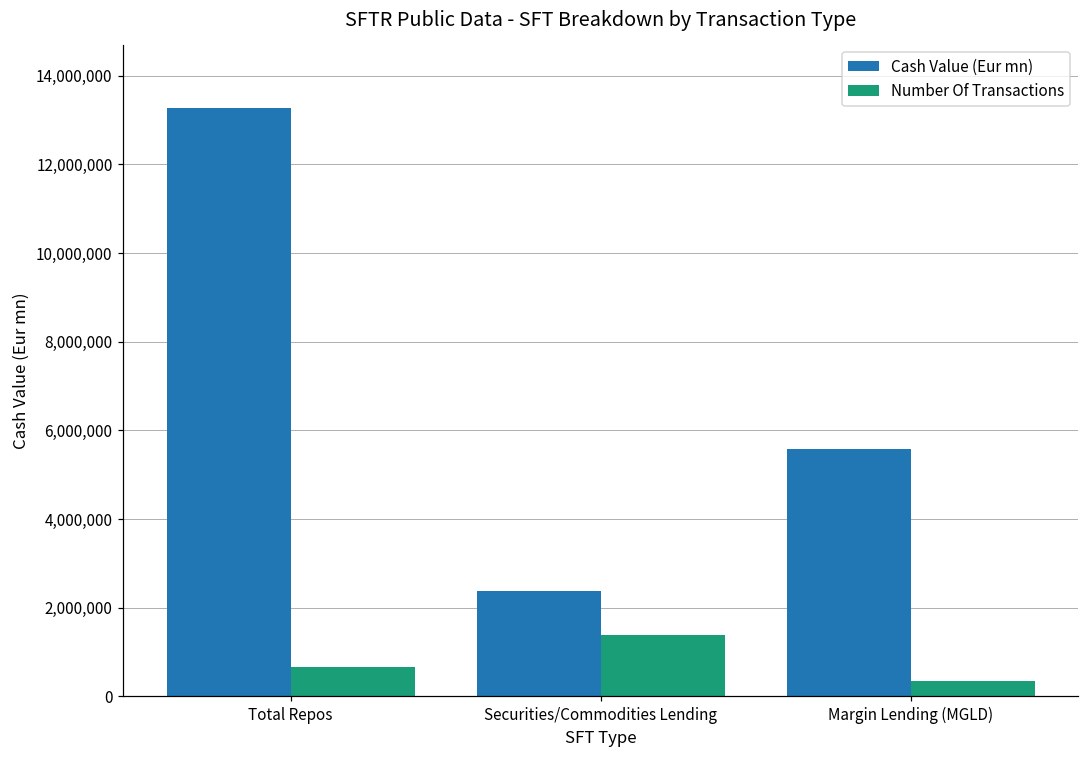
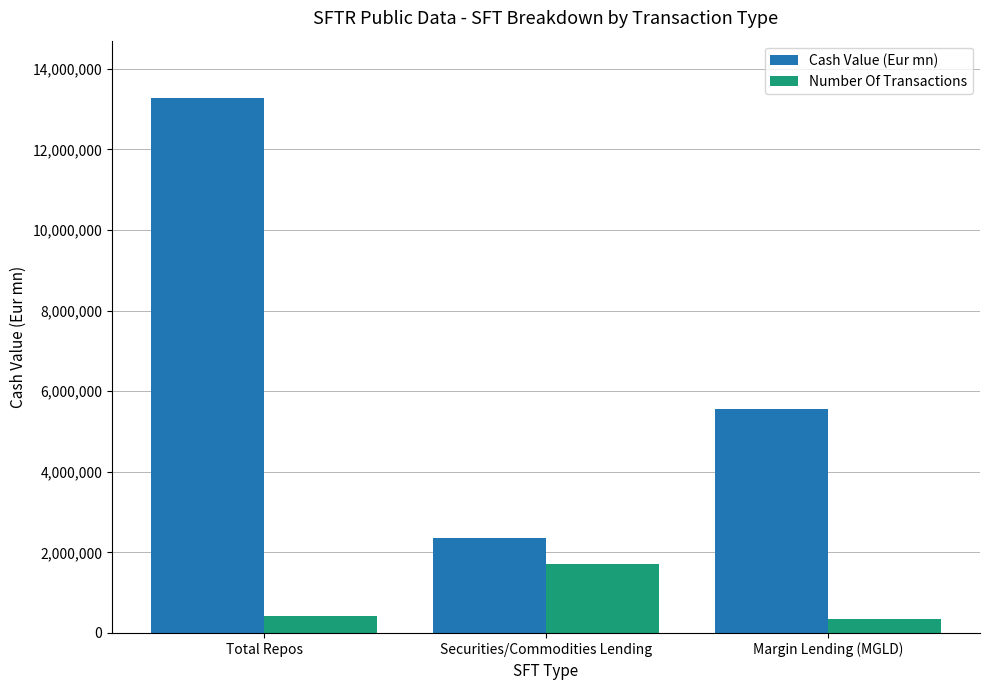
  {
    "Cash Value (Eur mn)": {
      "Total Repos": "13,300,000",
      "Securities/Commodities Lending": "2,400,000",
      "Margin Lending (MGLD)": "5,600,000"
    },
    "Number Of Transactions": {
-     "Total Repos": "700,000",
-     "Securities/Commodities Lending": "1,400,000",
+     "Total Repos": "400,000",
+     "Securities/Commodities Lending": "1,700,000",
      "Margin Lending (MGLD)": "300,000"
    }
  }
